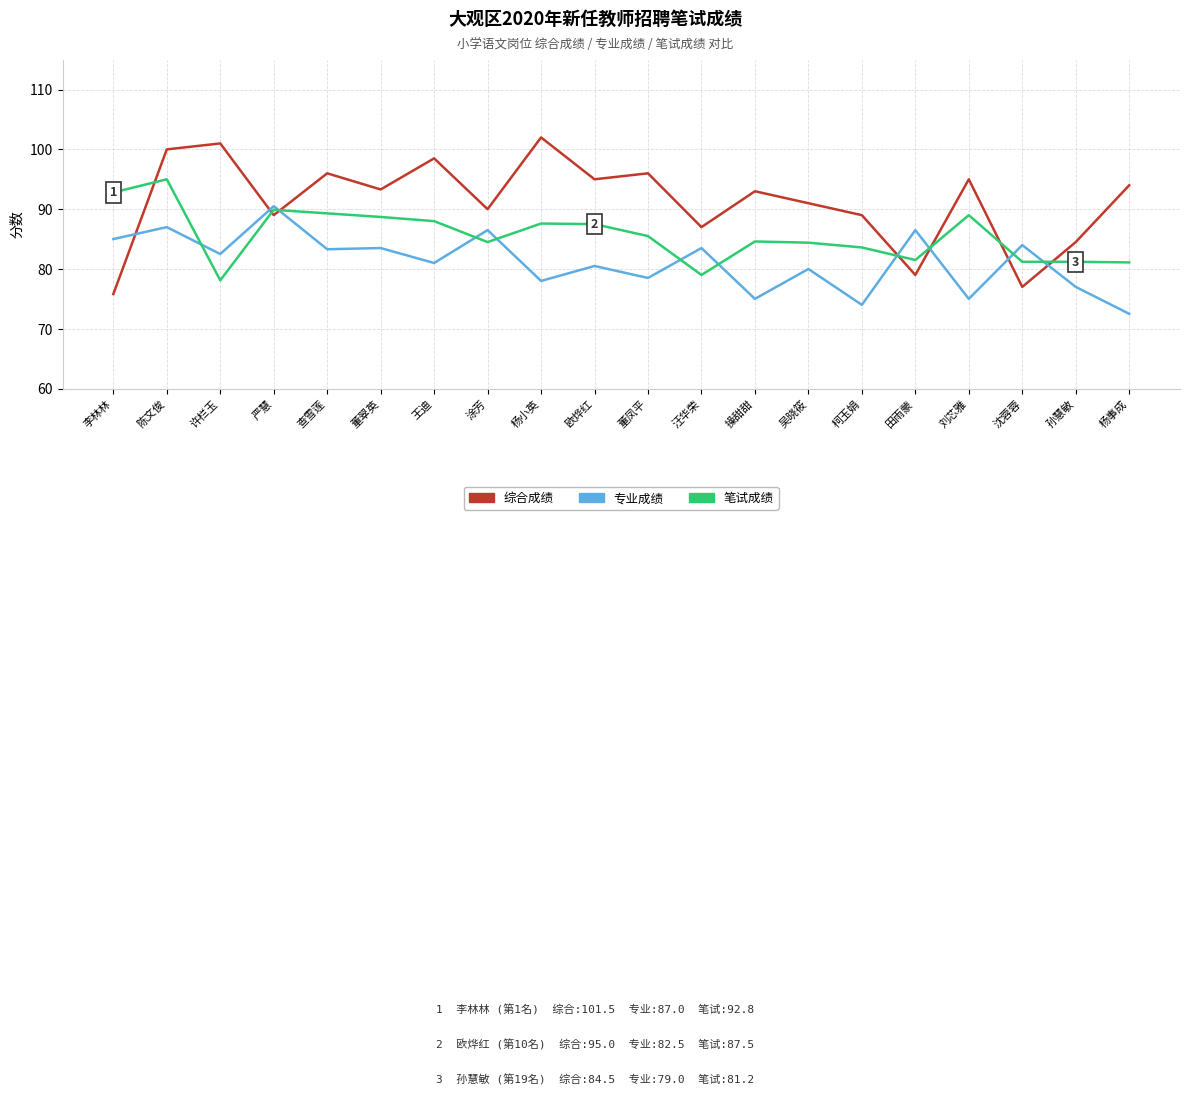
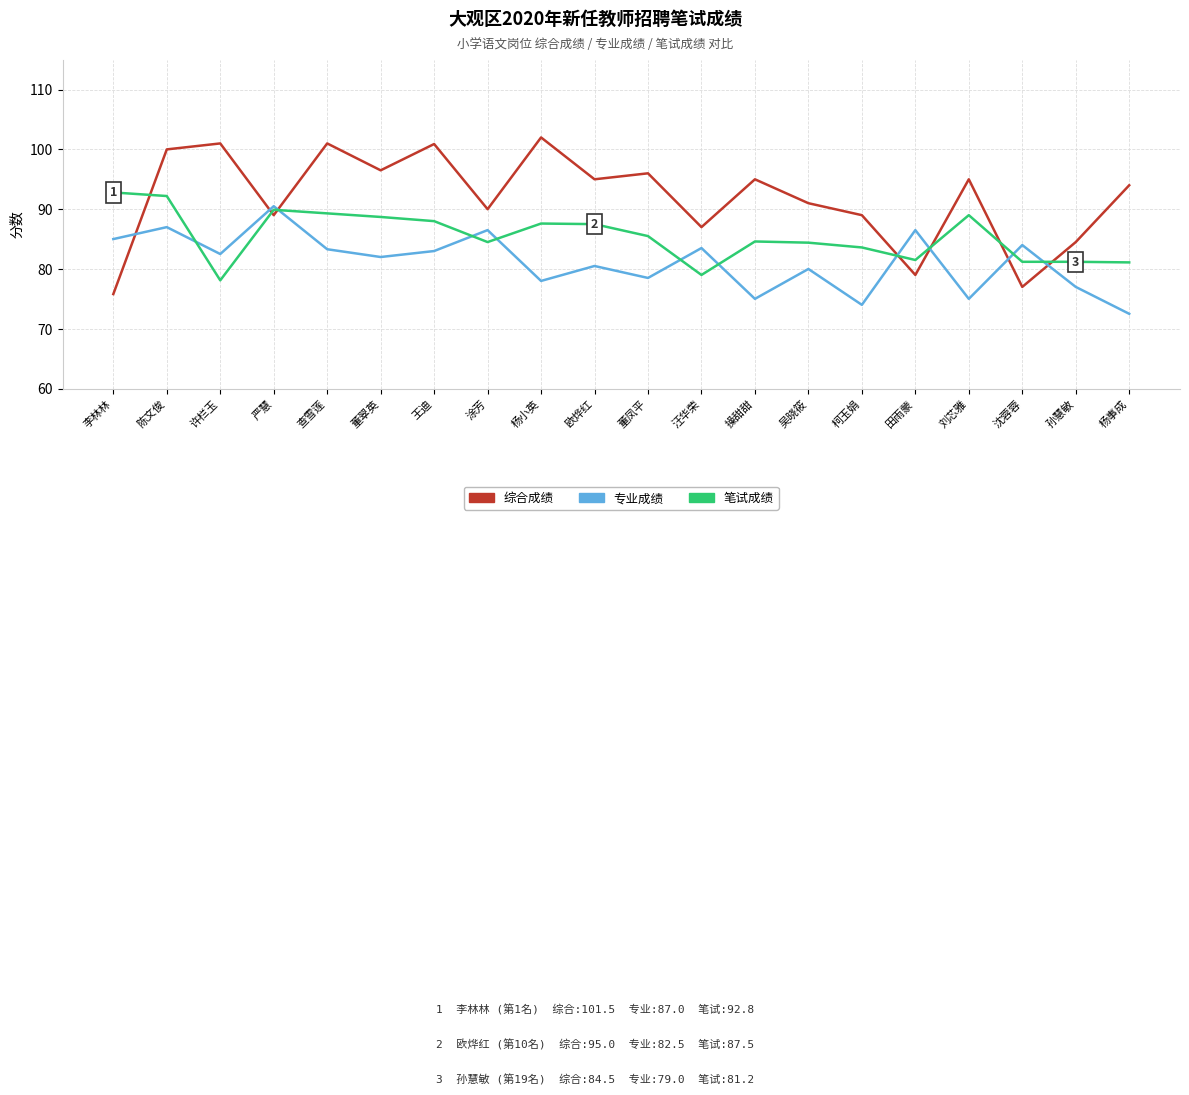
  {
    "综合成绩": {
      "李林林": 76,
      "陈文俊": 100,
      "许栏玉": 101,
      "严慧": 89,
-     "查雪莲": 96,
-     "董翠英": 93,
-     "王迪": 99,
+     "查雪莲": 101,
+     "董翠英": 97,
+     "王迪": 101,
      "涂芳": 90,
      "杨小英": 102,
      "欧烨红": 95,
      "董凤平": 96,
      "汪华荣": 87,
-     "操甜甜": 93,
+     "操甜甜": 95,
      "吴晓筱": 91,
      "柯玉娟": 89,
      "田雨蒙": 79,
      "刘芯雅": 95,
      "沈蓉蓉": 77,
      "孙慧敏": 85,
      "杨事成": 94
    },
    "专业成绩": {
      "李林林": 85,
      "陈文俊": 87,
      "许栏玉": 83,
      "严慧": 91,
      "查雪莲": 83,
-     "董翠英": 84,
-     "王迪": 81,
+     "董翠英": 82,
+     "王迪": 83,
      "涂芳": 87,
      "杨小英": 78,
      "欧烨红": 81,
      "董凤平": 79,
      "汪华荣": 84,
      "操甜甜": 75,
      "吴晓筱": 80,
      "柯玉娟": 74,
      "田雨蒙": 87,
      "刘芯雅": 75,
      "沈蓉蓉": 84,
      "孙慧敏": 77,
      "杨事成": 73
    },
    "笔试成绩": {
-     "陈文俊": 95,
+     "陈文俊": 92,
      "许栏玉": 78,
      "严慧": 90,
      "查雪莲": 89,
      "董翠英": 89,
      "王迪": 88,
      "涂芳": 85,
      "杨小英": 88,
      "董凤平": 86,
      "汪华荣": 79,
      "操甜甜": 85,
      "吴晓筱": 84,
      "柯玉娟": 84,
      "田雨蒙": 82,
      "刘芯雅": 89,
      "沈蓉蓉": 81,
      "杨事成": 81
    }
  }
